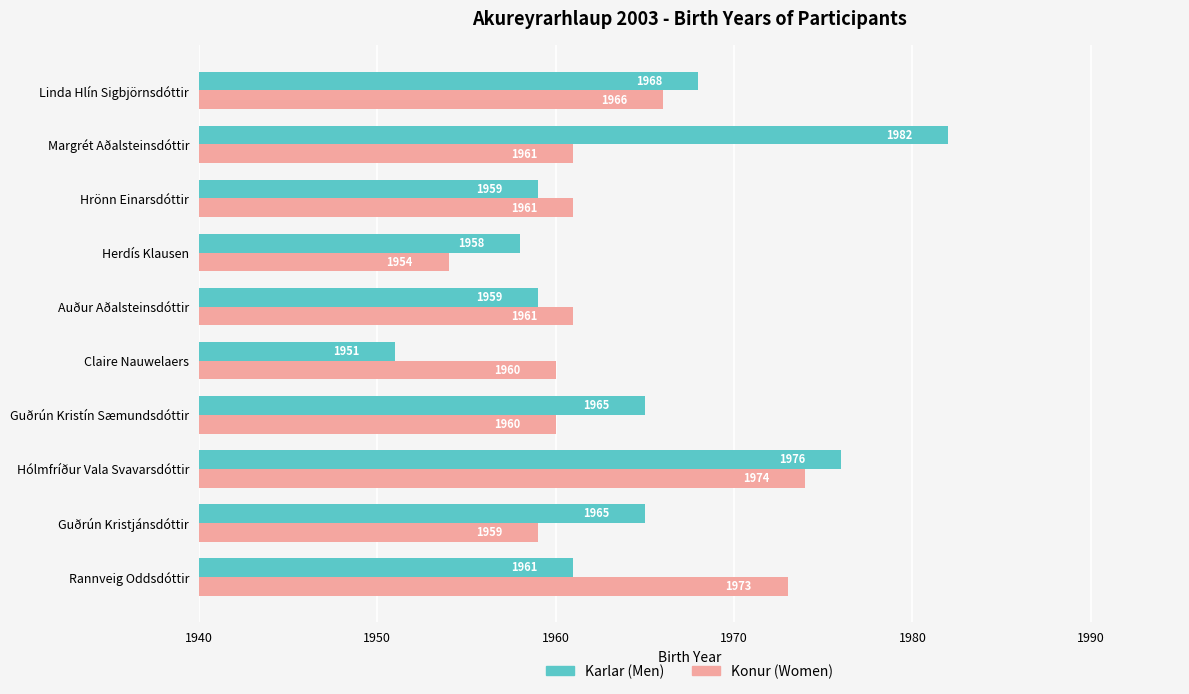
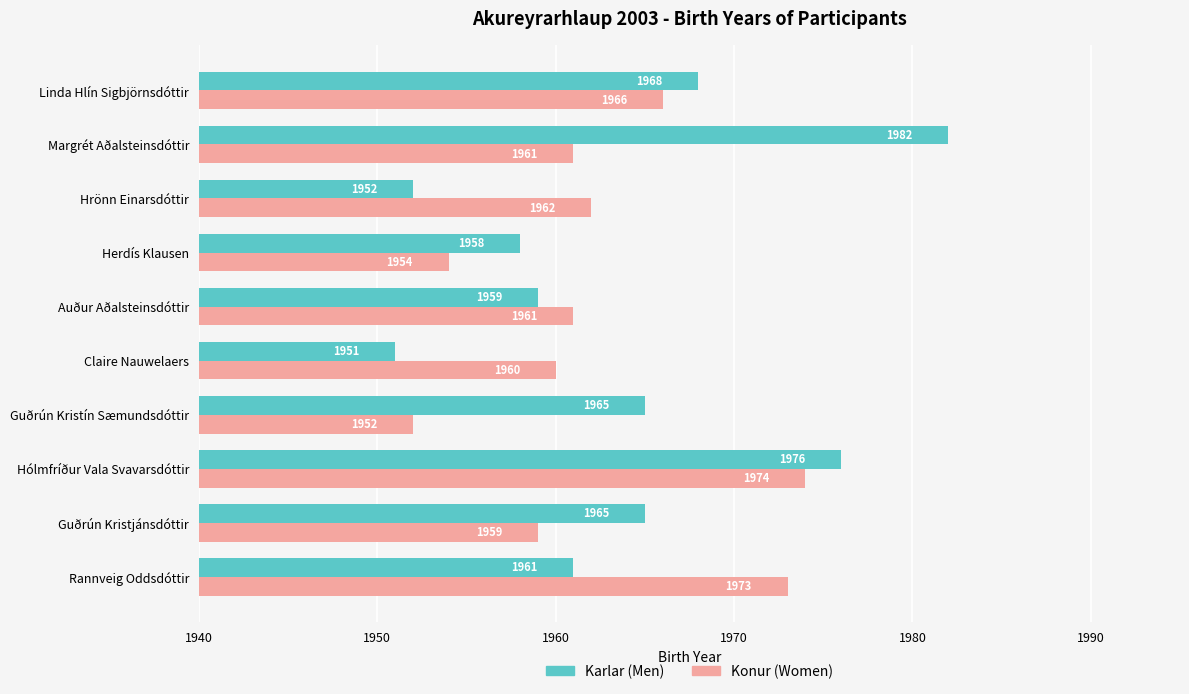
  {
    "Karlar (Men)": {
      "Linda Hlín Sigbjörnsdóttir": 1968,
      "Margrét Aðalsteinsdóttir": 1982,
-     "Hrönn Einarsdóttir": 1959,
+     "Hrönn Einarsdóttir": 1952,
      "Herdís Klausen": 1958,
      "Auður Aðalsteinsdóttir": 1959,
      "Claire Nauwelaers": 1951,
      "Guðrún Kristín Sæmundsdóttir": 1965,
      "Hólmfríður Vala Svavarsdóttir": 1976,
      "Guðrún Kristjánsdóttir": 1965,
      "Rannveig Oddsdóttir": 1961
    },
    "Konur (Women)": {
      "Linda Hlín Sigbjörnsdóttir": 1966,
      "Margrét Aðalsteinsdóttir": 1961,
-     "Hrönn Einarsdóttir": 1961,
+     "Hrönn Einarsdóttir": 1962,
      "Herdís Klausen": 1954,
      "Auður Aðalsteinsdóttir": 1961,
      "Claire Nauwelaers": 1960,
-     "Guðrún Kristín Sæmundsdóttir": 1960,
+     "Guðrún Kristín Sæmundsdóttir": 1952,
      "Hólmfríður Vala Svavarsdóttir": 1974,
      "Guðrún Kristjánsdóttir": 1959,
      "Rannveig Oddsdóttir": 1973
    }
  }
